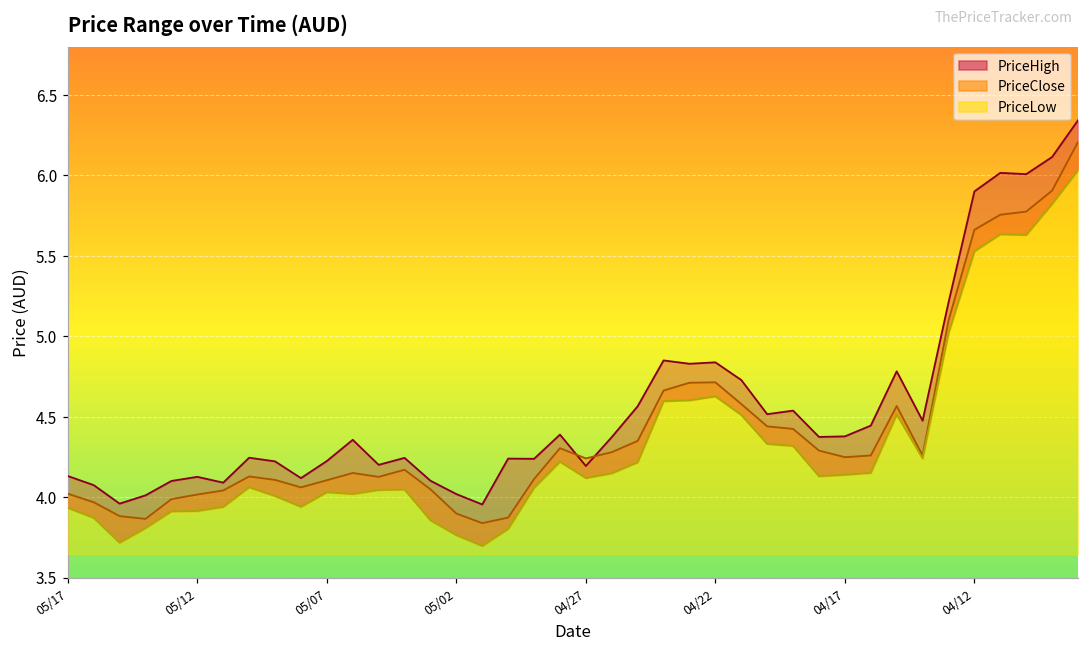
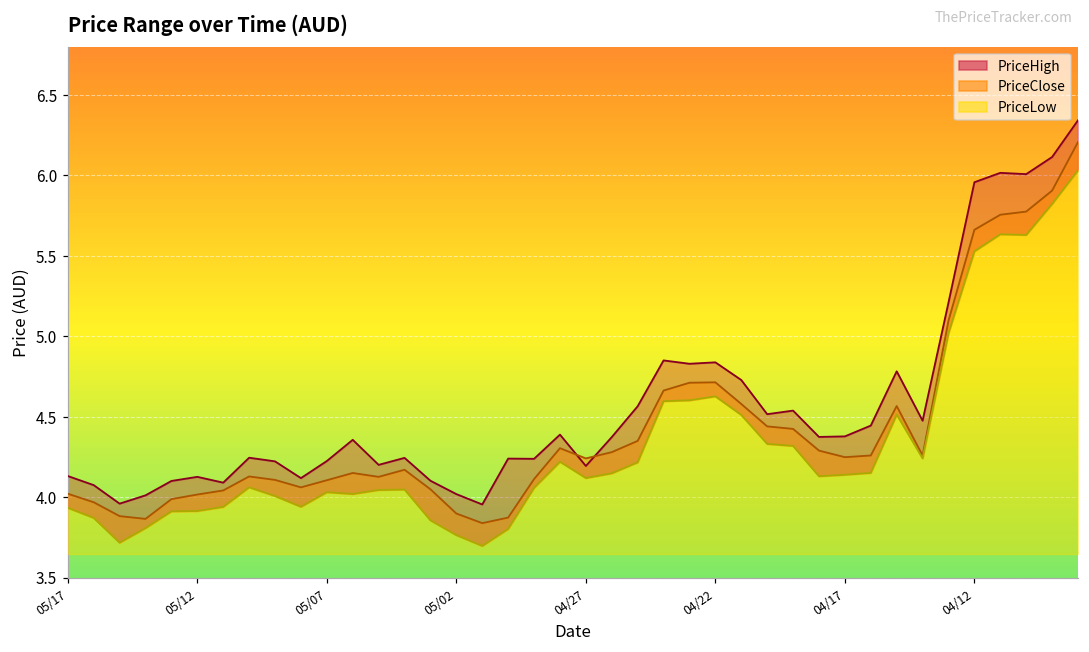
  {
    "PriceHigh": {
      "05/17": 4.13,
      "05/12": 4.13,
      "05/07": 4.22,
      "05/02": 4.02,
      "04/27": 4.19,
      "04/22": 4.84,
      "04/17": 4.38,
-     "04/12": 5.90
+     "04/12": 5.96
    }
  }
